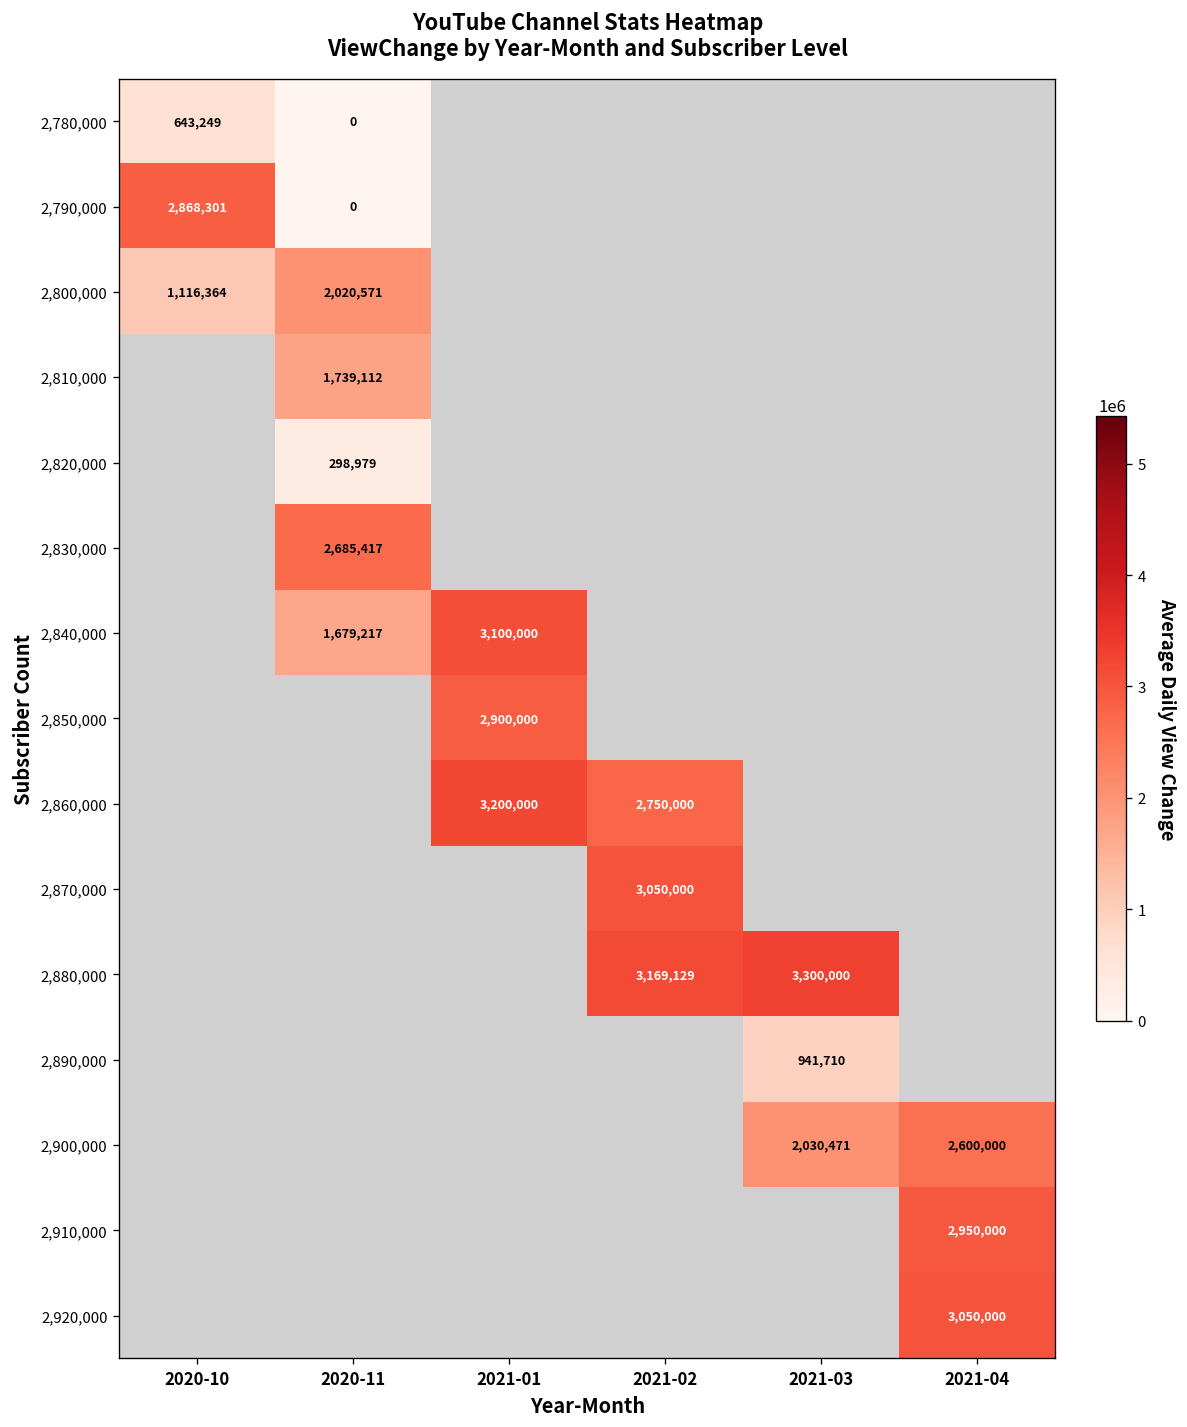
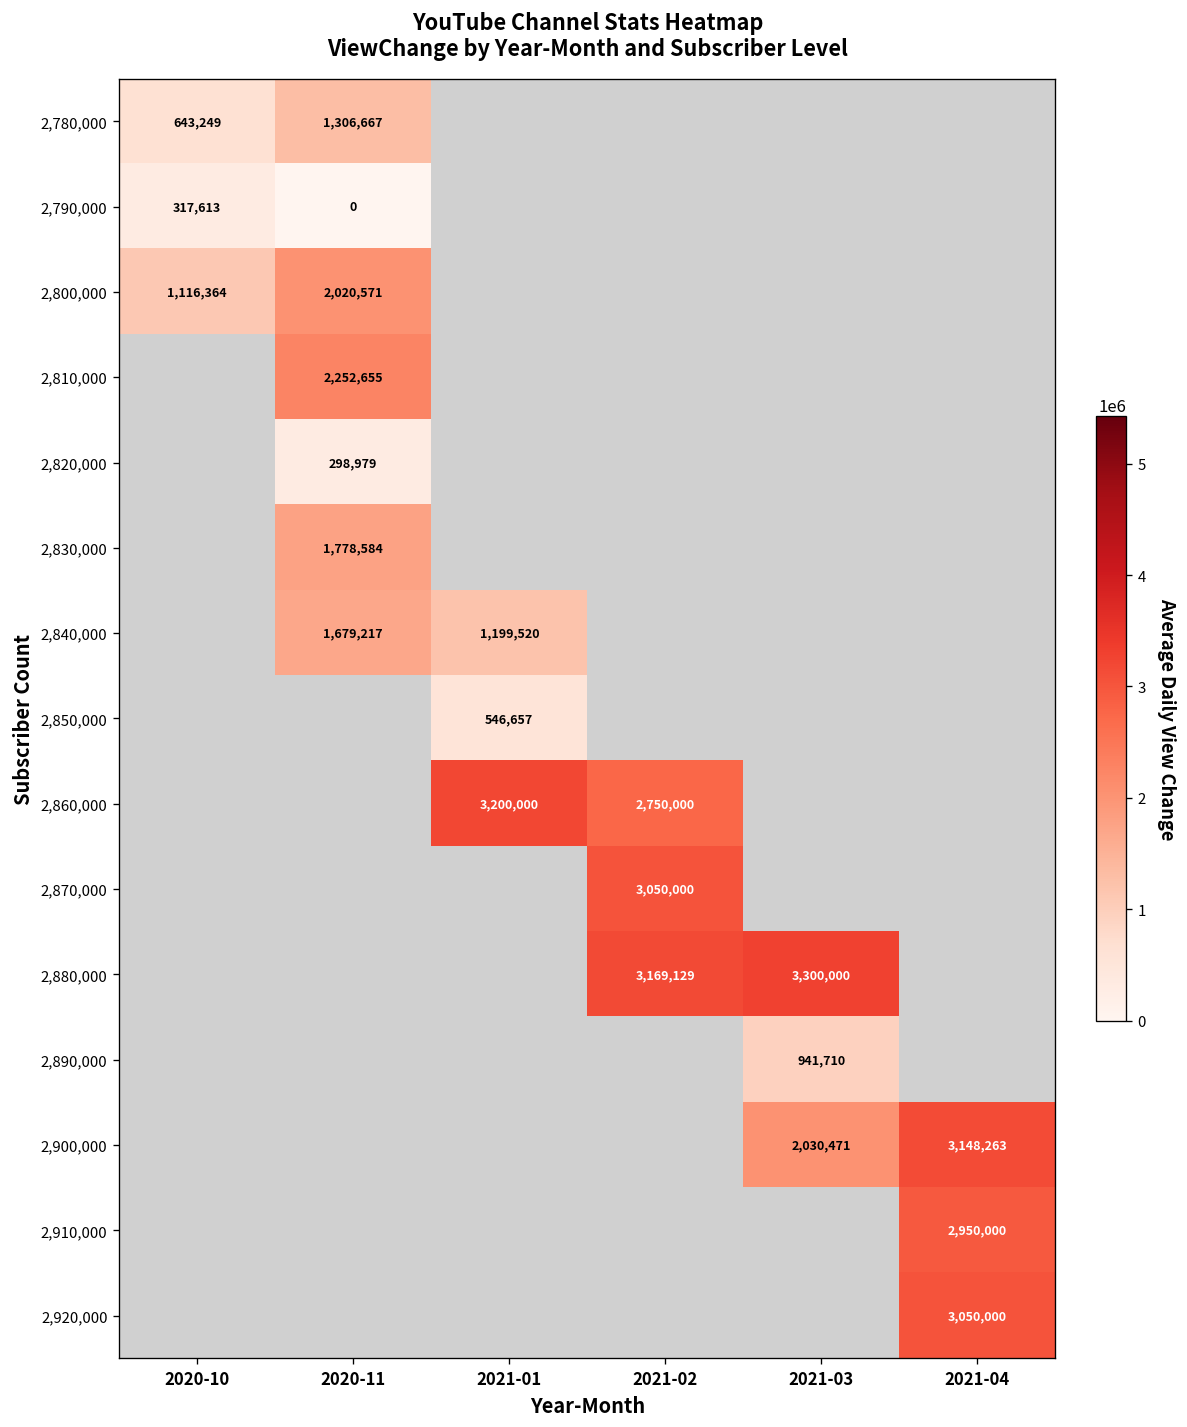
  {
    "2,780,000": {
      "2020-10": "643,249",
-     "2020-11": "0"
+     "2020-11": "1,306,667"
    },
    "2,790,000": {
-     "2020-10": "2,868,301",
+     "2020-10": "317,613",
      "2020-11": "0"
    },
    "2,800,000": {
      "2020-10": "1,116,364",
      "2020-11": "2,020,571"
    },
    "2,810,000": {
-     "2020-11": "1,739,112"
+     "2020-11": "2,252,655"
    },
    "2,820,000": {
      "2020-11": "298,979"
    },
    "2,830,000": {
-     "2020-11": "2,685,417"
+     "2020-11": "1,778,584"
    },
    "2,840,000": {
      "2020-11": "1,679,217",
-     "2021-01": "3,100,000"
+     "2021-01": "1,199,520"
    },
    "2,850,000": {
-     "2021-01": "2,900,000"
+     "2021-01": "546,657"
    },
    "2,860,000": {
      "2021-01": "3,200,000",
      "2021-02": "2,750,000"
    },
    "2,870,000": {
      "2021-02": "3,050,000"
    },
    "2,880,000": {
      "2021-02": "3,169,129",
      "2021-03": "3,300,000"
    },
    "2,890,000": {
      "2021-03": "941,710"
    },
    "2,900,000": {
      "2021-03": "2,030,471",
-     "2021-04": "2,600,000"
+     "2021-04": "3,148,263"
    },
    "2,910,000": {
      "2021-04": "2,950,000"
    },
    "2,920,000": {
      "2021-04": "3,050,000"
    }
  }
